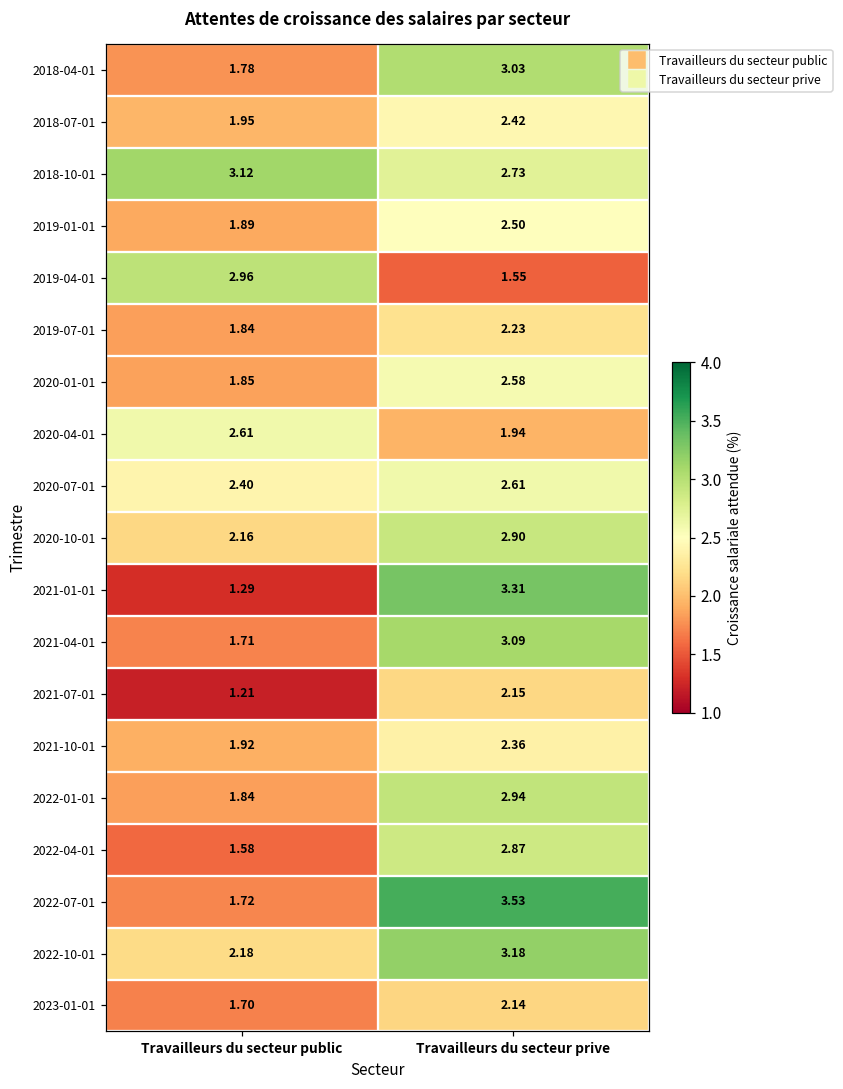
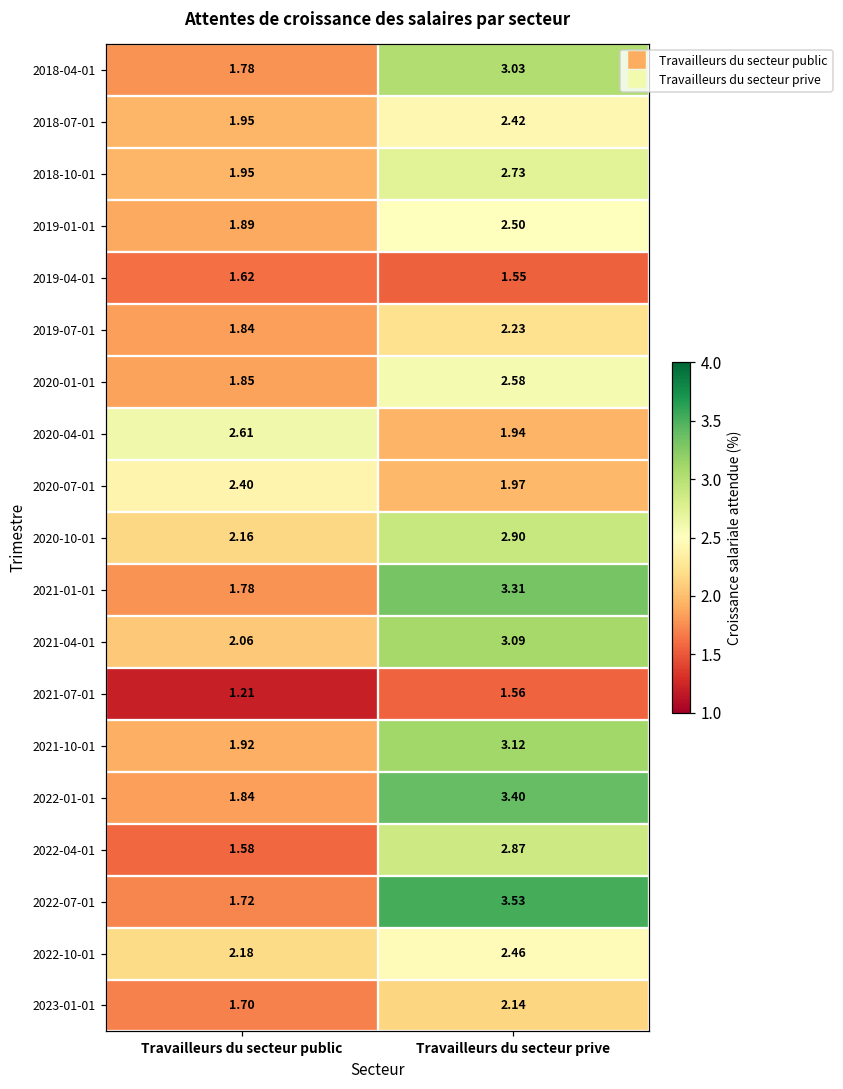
  {
    "2018-04-01": {
      "Travailleurs du secteur public": 1.78,
      "Travailleurs du secteur prive": 3.03
    },
    "2018-07-01": {
      "Travailleurs du secteur public": 1.95,
      "Travailleurs du secteur prive": 2.42
    },
    "2018-10-01": {
-     "Travailleurs du secteur public": 3.12,
+     "Travailleurs du secteur public": 1.95,
      "Travailleurs du secteur prive": 2.73
    },
    "2019-01-01": {
      "Travailleurs du secteur public": 1.89,
      "Travailleurs du secteur prive": 2.50
    },
    "2019-04-01": {
-     "Travailleurs du secteur public": 2.96,
+     "Travailleurs du secteur public": 1.62,
      "Travailleurs du secteur prive": 1.55
    },
    "2019-07-01": {
      "Travailleurs du secteur public": 1.84,
      "Travailleurs du secteur prive": 2.23
    },
    "2020-01-01": {
      "Travailleurs du secteur public": 1.85,
      "Travailleurs du secteur prive": 2.58
    },
    "2020-04-01": {
      "Travailleurs du secteur public": 2.61,
      "Travailleurs du secteur prive": 1.94
    },
    "2020-07-01": {
      "Travailleurs du secteur public": 2.40,
-     "Travailleurs du secteur prive": 2.61
+     "Travailleurs du secteur prive": 1.97
    },
    "2020-10-01": {
      "Travailleurs du secteur public": 2.16,
      "Travailleurs du secteur prive": 2.90
    },
    "2021-01-01": {
-     "Travailleurs du secteur public": 1.29,
+     "Travailleurs du secteur public": 1.78,
      "Travailleurs du secteur prive": 3.31
    },
    "2021-04-01": {
-     "Travailleurs du secteur public": 1.71,
+     "Travailleurs du secteur public": 2.06,
      "Travailleurs du secteur prive": 3.09
    },
    "2021-07-01": {
      "Travailleurs du secteur public": 1.21,
-     "Travailleurs du secteur prive": 2.15
+     "Travailleurs du secteur prive": 1.56
    },
    "2021-10-01": {
      "Travailleurs du secteur public": 1.92,
-     "Travailleurs du secteur prive": 2.36
+     "Travailleurs du secteur prive": 3.12
    },
    "2022-01-01": {
      "Travailleurs du secteur public": 1.84,
-     "Travailleurs du secteur prive": 2.94
+     "Travailleurs du secteur prive": 3.40
    },
    "2022-04-01": {
      "Travailleurs du secteur public": 1.58,
      "Travailleurs du secteur prive": 2.87
    },
    "2022-07-01": {
      "Travailleurs du secteur public": 1.72,
      "Travailleurs du secteur prive": 3.53
    },
    "2022-10-01": {
      "Travailleurs du secteur public": 2.18,
-     "Travailleurs du secteur prive": 3.18
+     "Travailleurs du secteur prive": 2.46
    },
    "2023-01-01": {
      "Travailleurs du secteur public": 1.70,
      "Travailleurs du secteur prive": 2.14
    }
  }
